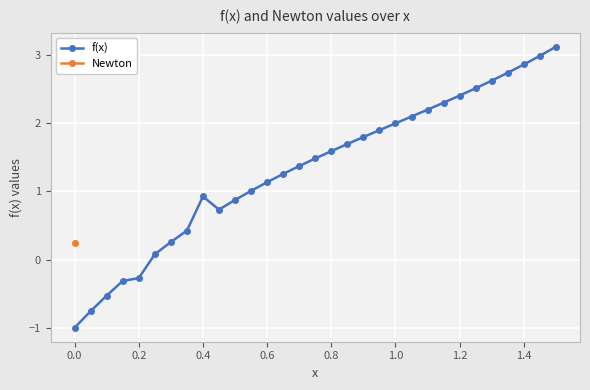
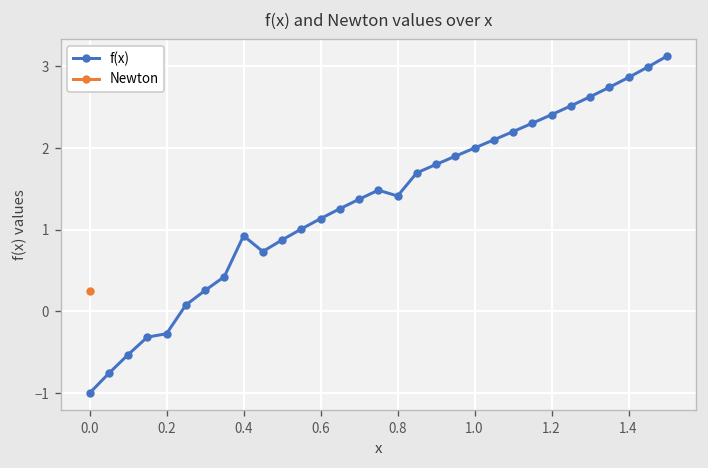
  {
    "f(x)": {
      "0.0": -1.0,
      "0.2": -0.3,
      "0.4": 0.9,
      "0.6": 1.1,
-     "0.8": 1.6,
+     "0.8": 1.4,
      "1.0": 2.0,
      "1.2": 2.4,
      "1.4": 2.9
    },
    "Newton": {
      "0.0": 0.3
    }
  }
